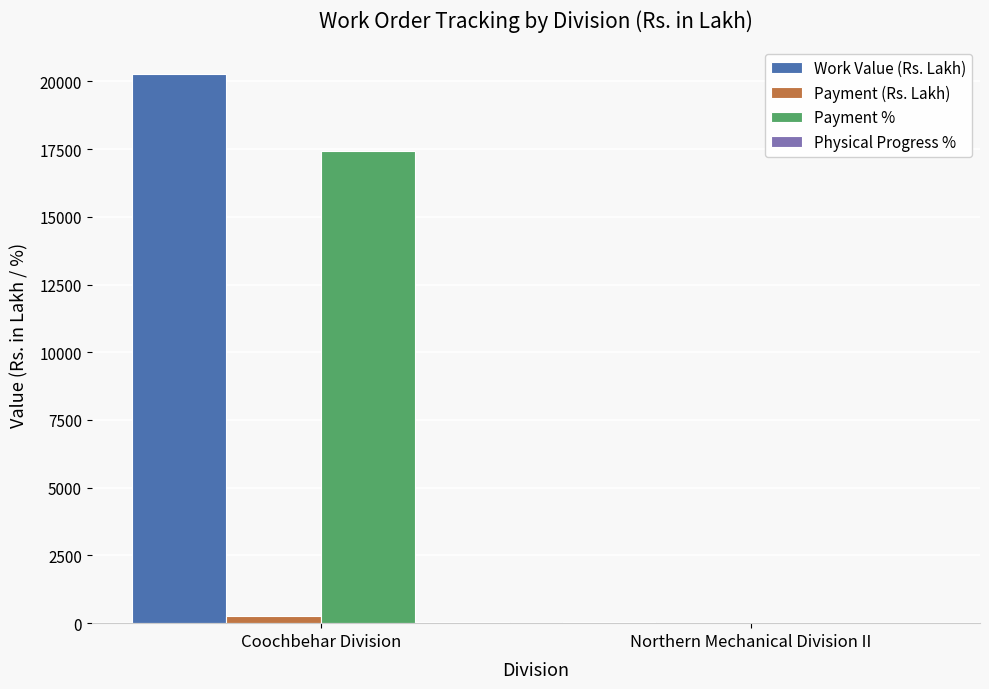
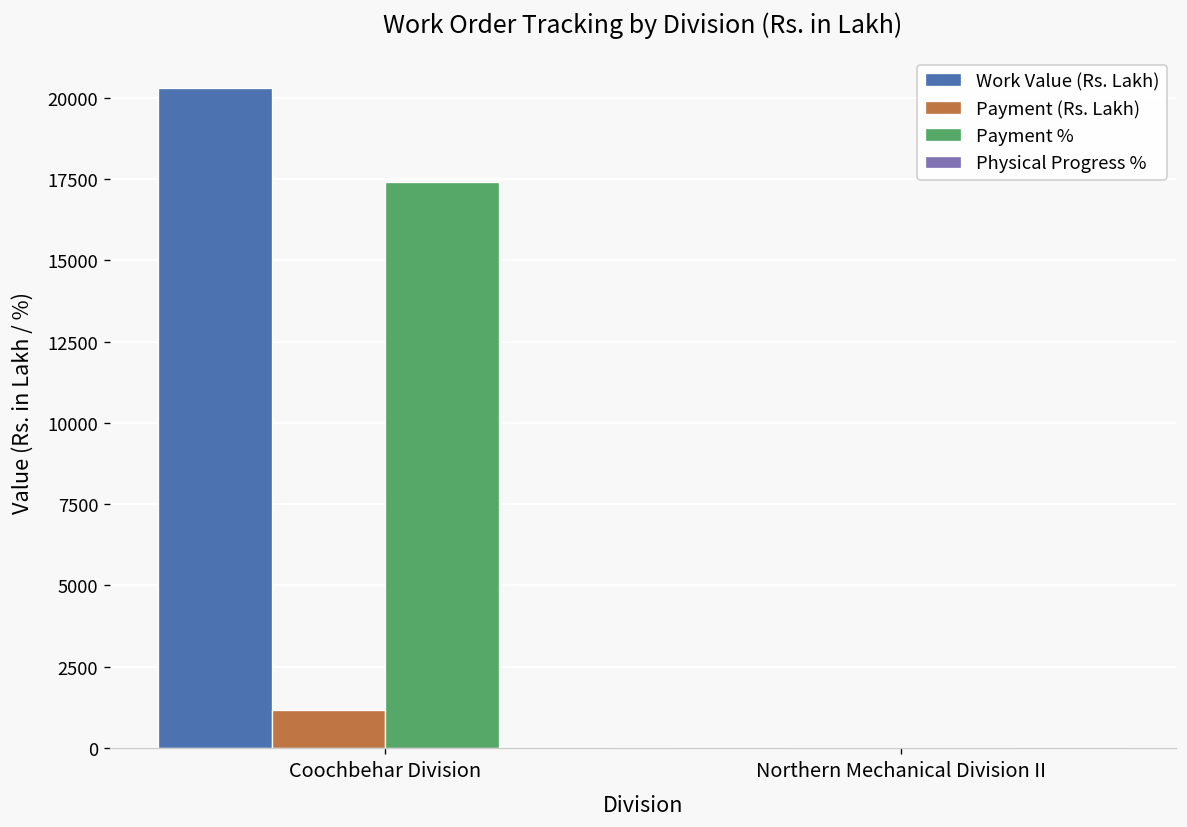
  {
    "Payment (Rs. Lakh)": {
-     "Coochbehar Division": 300
+     "Coochbehar Division": 1200
    },
    "Payment %": {
      "Coochbehar Division": 17400,
      "Northern Mechanical Division II": 0
    }
  }
